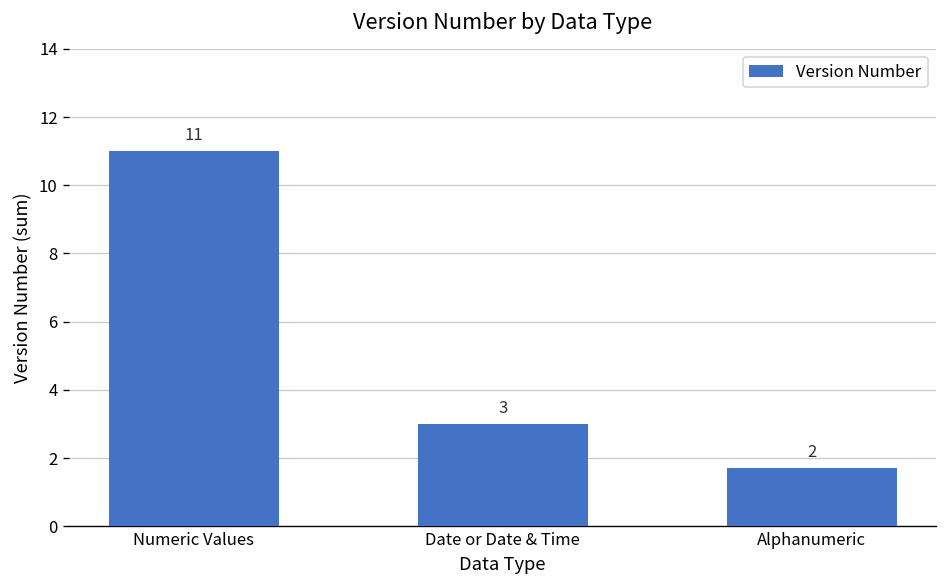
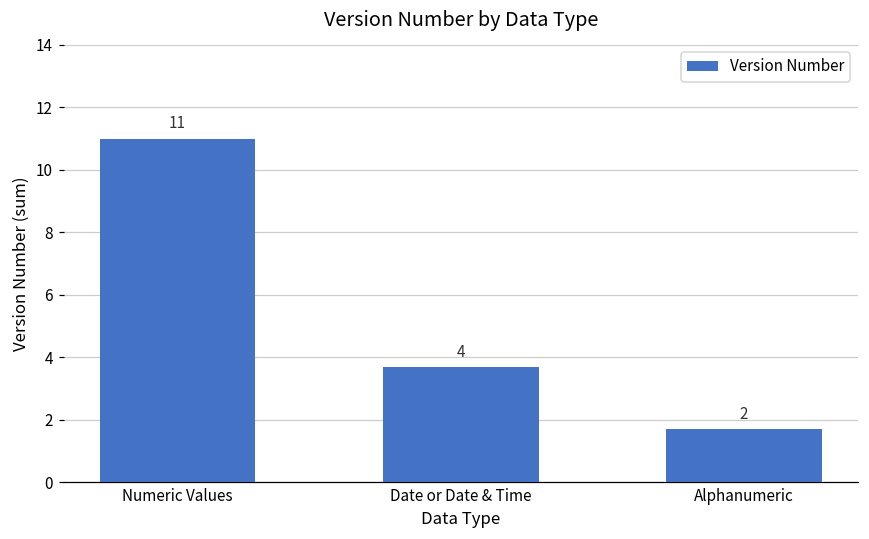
  {
    "Numeric Values": 11,
-   "Date or Date & Time": 3,
+   "Date or Date & Time": 4,
    "Alphanumeric": 2
  }
